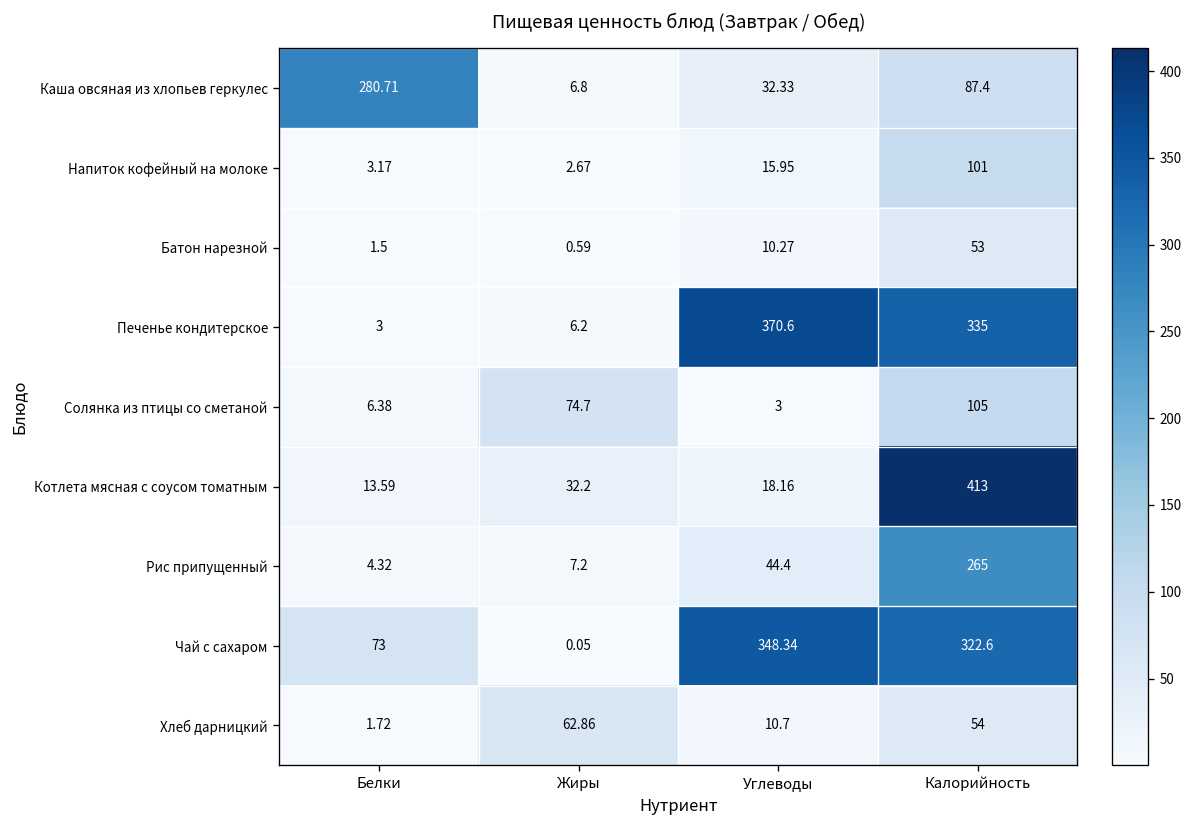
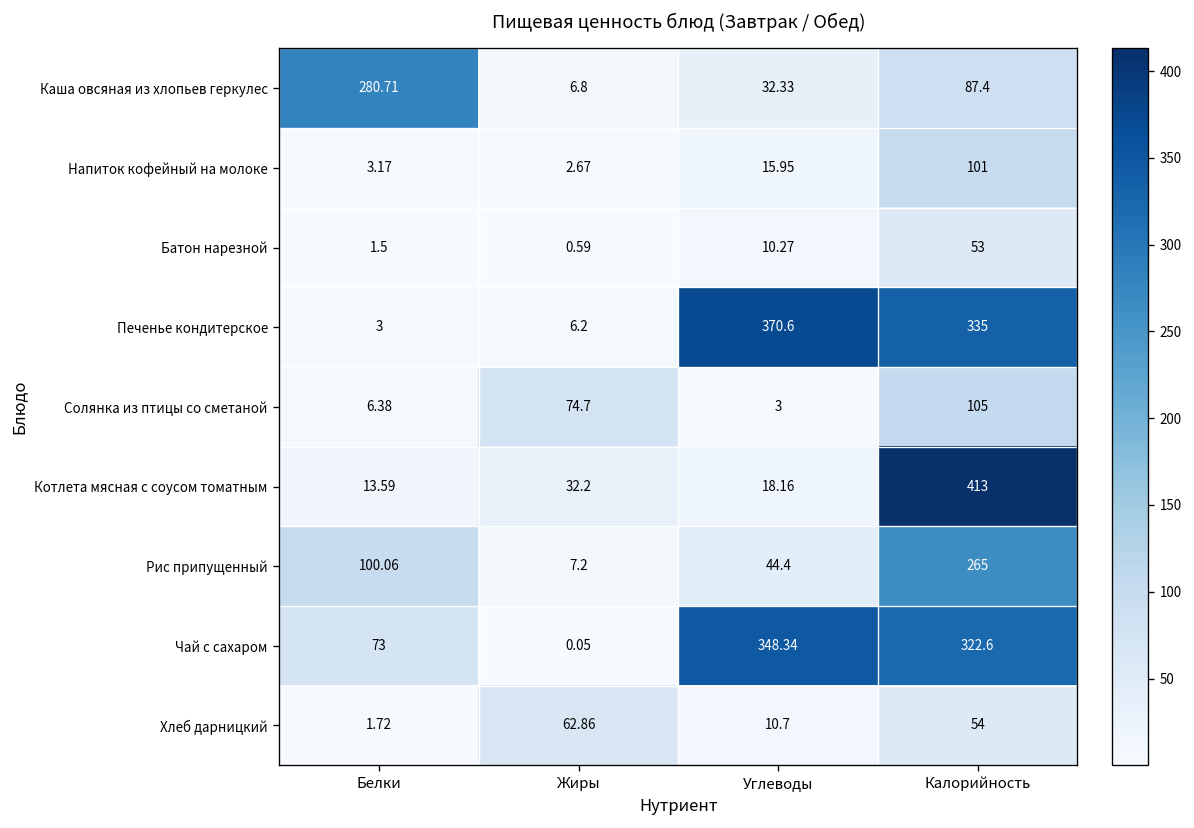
  {
    "Каша овсяная из хлопьев геркулес": {
      "Белки": 280.71,
      "Жиры": 6.8,
      "Углеводы": 32.33,
      "Калорийность": 87.4
    },
    "Напиток кофейный на молоке": {
      "Белки": 3.17,
      "Жиры": 2.67,
      "Углеводы": 15.95,
      "Калорийность": 101
    },
    "Батон нарезной": {
      "Белки": 1.5,
      "Жиры": 0.59,
      "Углеводы": 10.27,
      "Калорийность": 53
    },
    "Печенье кондитерское": {
      "Белки": 3,
      "Жиры": 6.2,
      "Углеводы": 370.6,
      "Калорийность": 335
    },
    "Солянка из птицы со сметаной": {
      "Белки": 6.38,
      "Жиры": 74.7,
      "Углеводы": 3,
      "Калорийность": 105
    },
    "Котлета мясная с соусом томатным": {
      "Белки": 13.59,
      "Жиры": 32.2,
      "Углеводы": 18.16,
      "Калорийность": 413
    },
    "Рис припущенный": {
-     "Белки": 4.32,
+     "Белки": 100.06,
      "Жиры": 7.2,
      "Углеводы": 44.4,
      "Калорийность": 265
    },
    "Чай с сахаром": {
      "Белки": 73,
      "Жиры": 0.05,
      "Углеводы": 348.34,
      "Калорийность": 322.6
    },
    "Хлеб дарницкий": {
      "Белки": 1.72,
      "Жиры": 62.86,
      "Углеводы": 10.7,
      "Калорийность": 54
    }
  }
